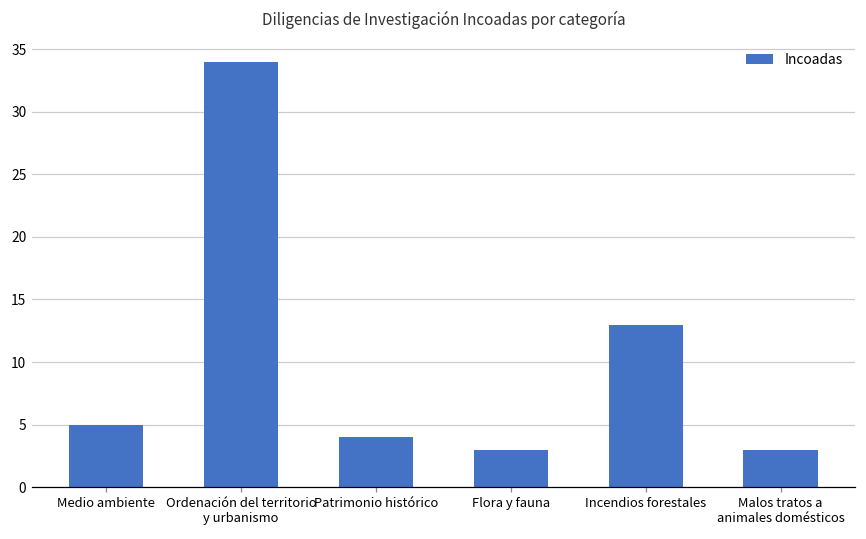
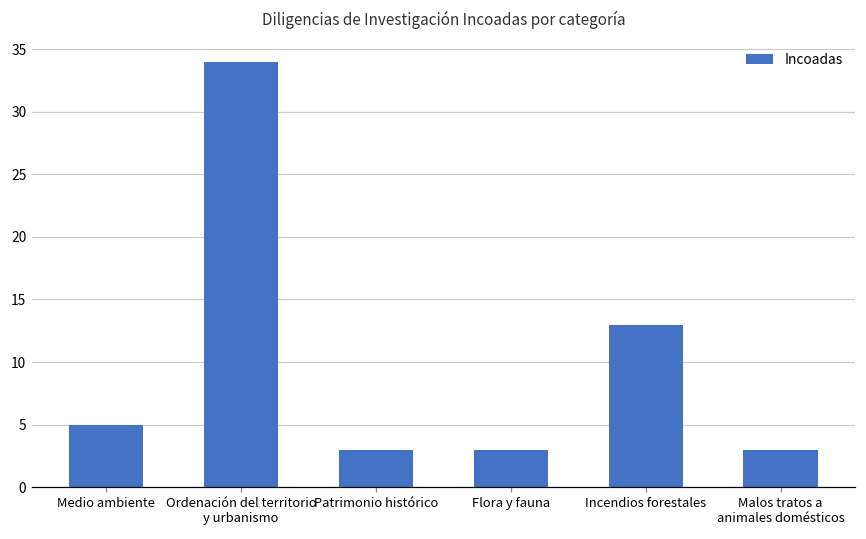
  {
    "Medio ambiente": 5,
    "Ordenación del territorio y urbanismo": 34,
-   "Patrimonio histórico": 4,
+   "Patrimonio histórico": 3,
    "Flora y fauna": 3,
    "Incendios forestales": 13,
    "Malos tratos a animales domésticos": 3
  }
